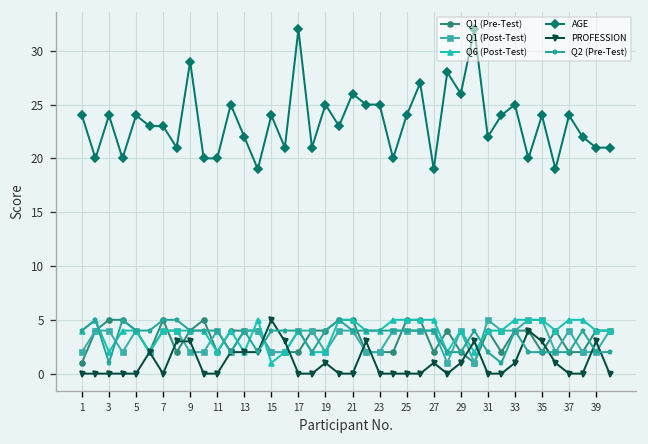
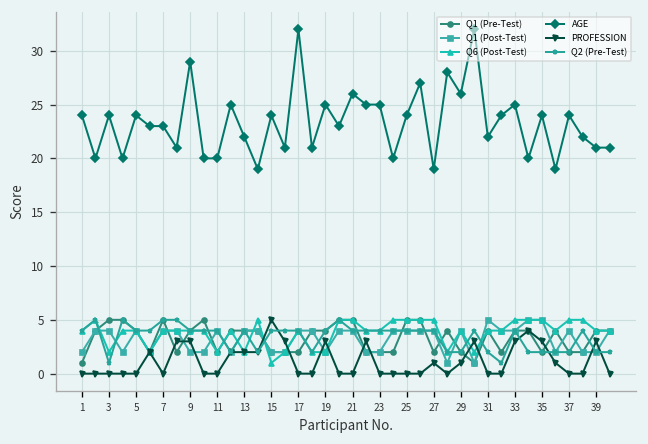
  {
    "PROFESSION": {
      "1": 0,
      "3": 0,
      "5": 0,
      "7": 0,
      "9": 3,
      "11": 0,
      "15": 5,
      "17": 0,
-     "19": 1,
+     "19": 3,
      "21": 0,
      "23": 0,
      "25": 0,
      "27": 1,
      "29": 1,
      "31": 0,
-     "33": 1,
+     "33": 3,
      "35": 3,
      "37": 0,
      "39": 3
    }
  }
